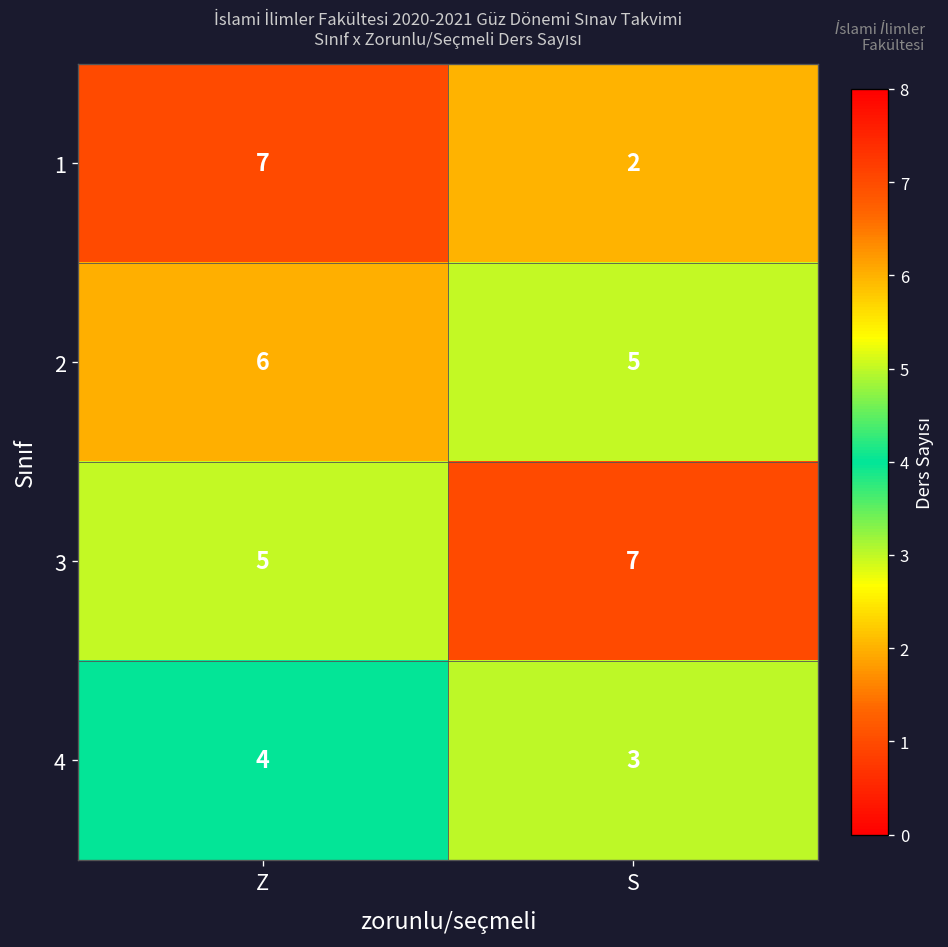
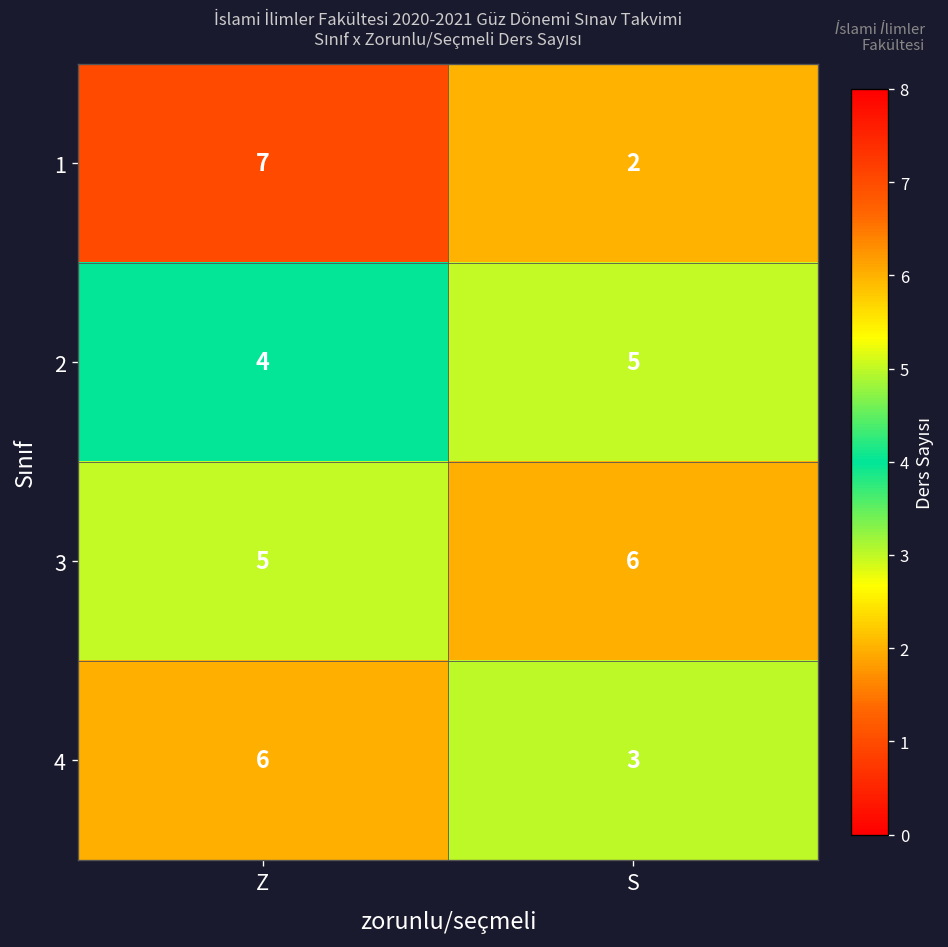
  {
    "1": {
      "Z": 7,
      "S": 2
    },
    "2": {
-     "Z": 6,
+     "Z": 4,
      "S": 5
    },
    "3": {
      "Z": 5,
-     "S": 7
+     "S": 6
    },
    "4": {
-     "Z": 4,
+     "Z": 6,
      "S": 3
    }
  }
